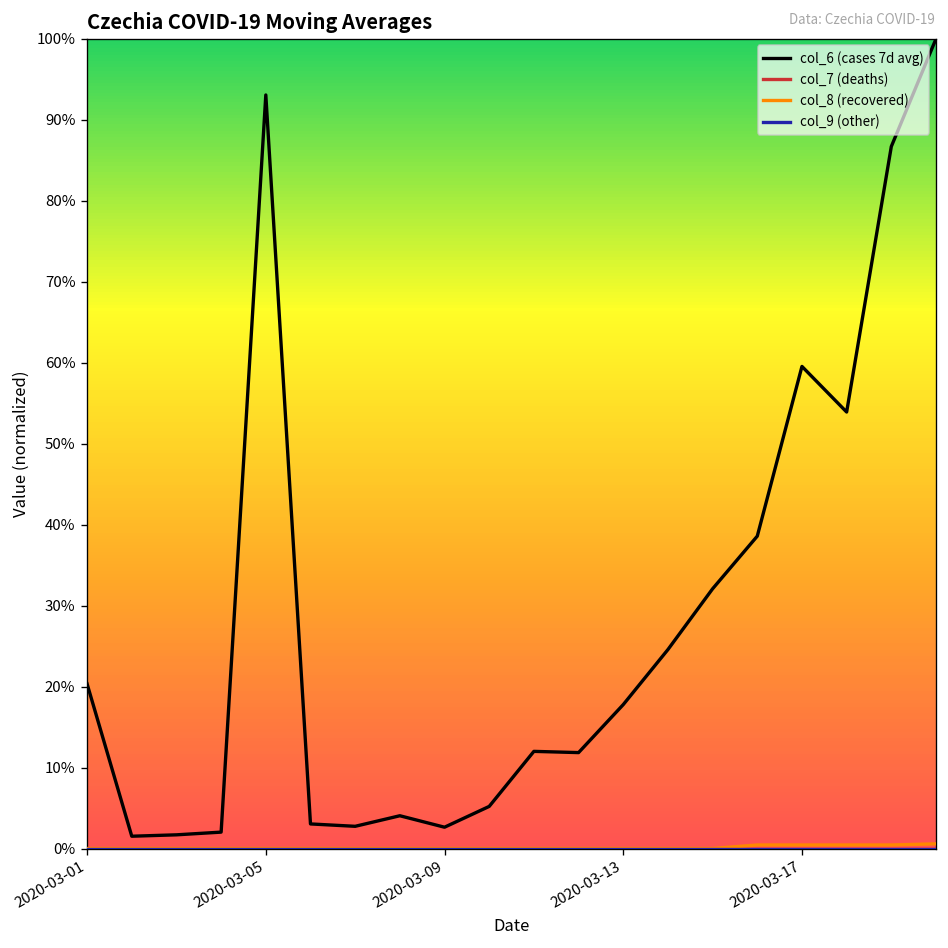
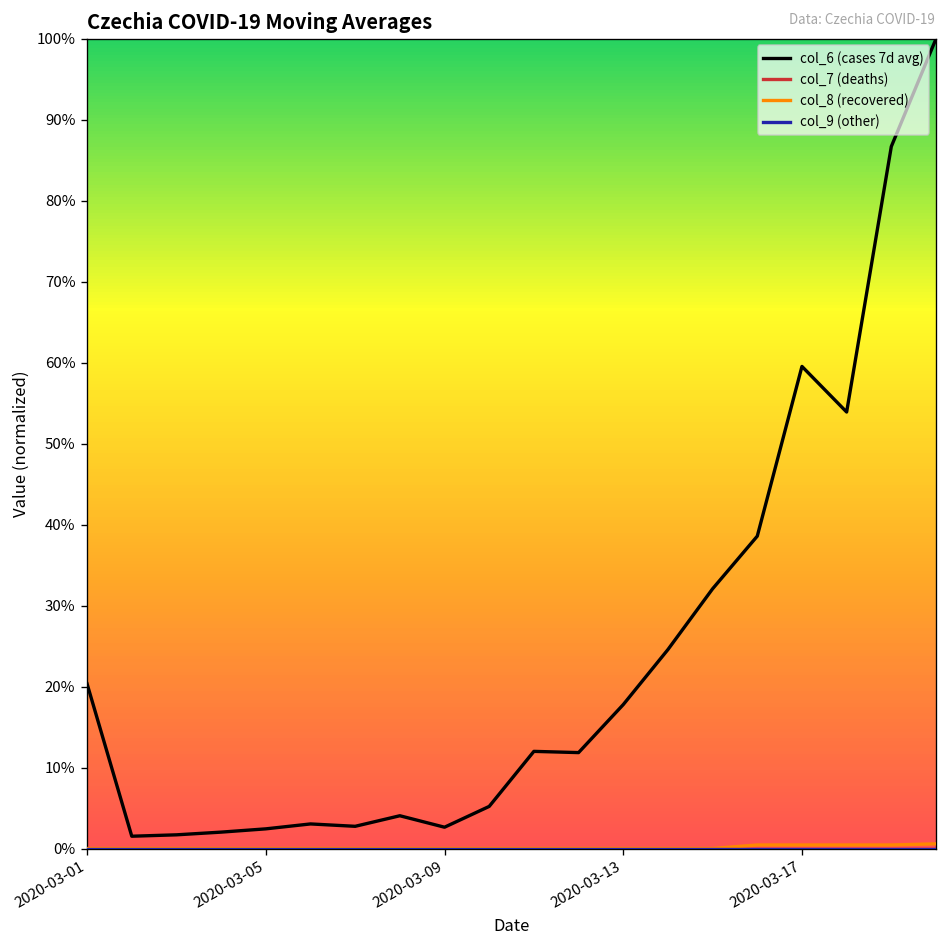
  {
    "col_6 (cases 7d avg)": {
      "2020-03-01": "20%",
-     "2020-03-05": "93%",
+     "2020-03-05": "2%",
      "2020-03-09": "3%",
      "2020-03-13": "18%",
      "2020-03-17": "60%"
    },
    "col_9 (other)": {
      "2020-03-17": "0%"
    },
    "col_8 (recovered)": {
      "2020-03-17": "0%"
    }
  }
